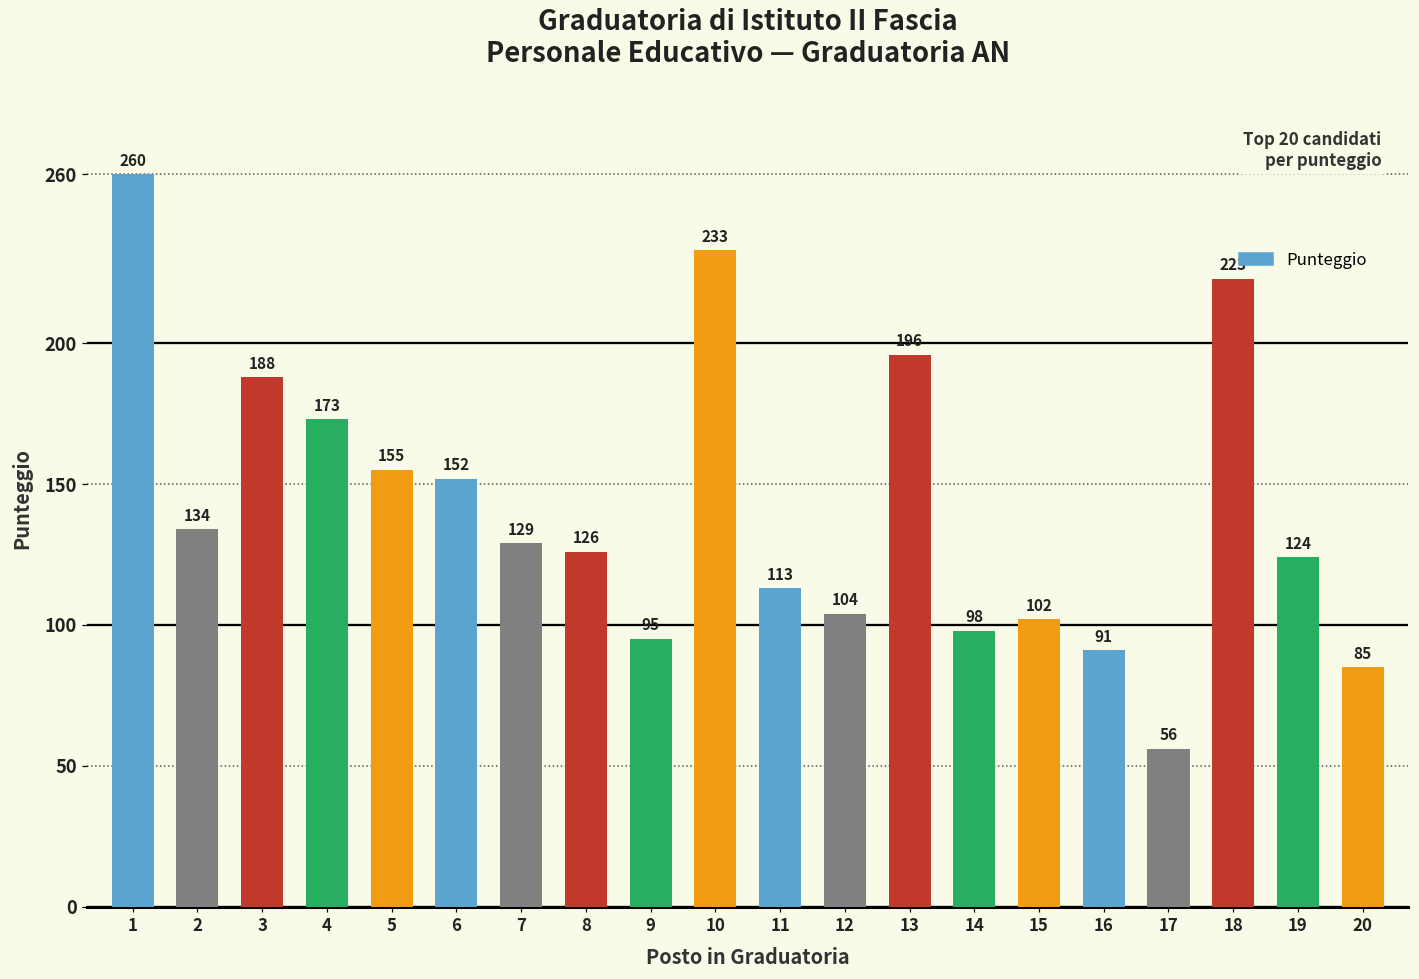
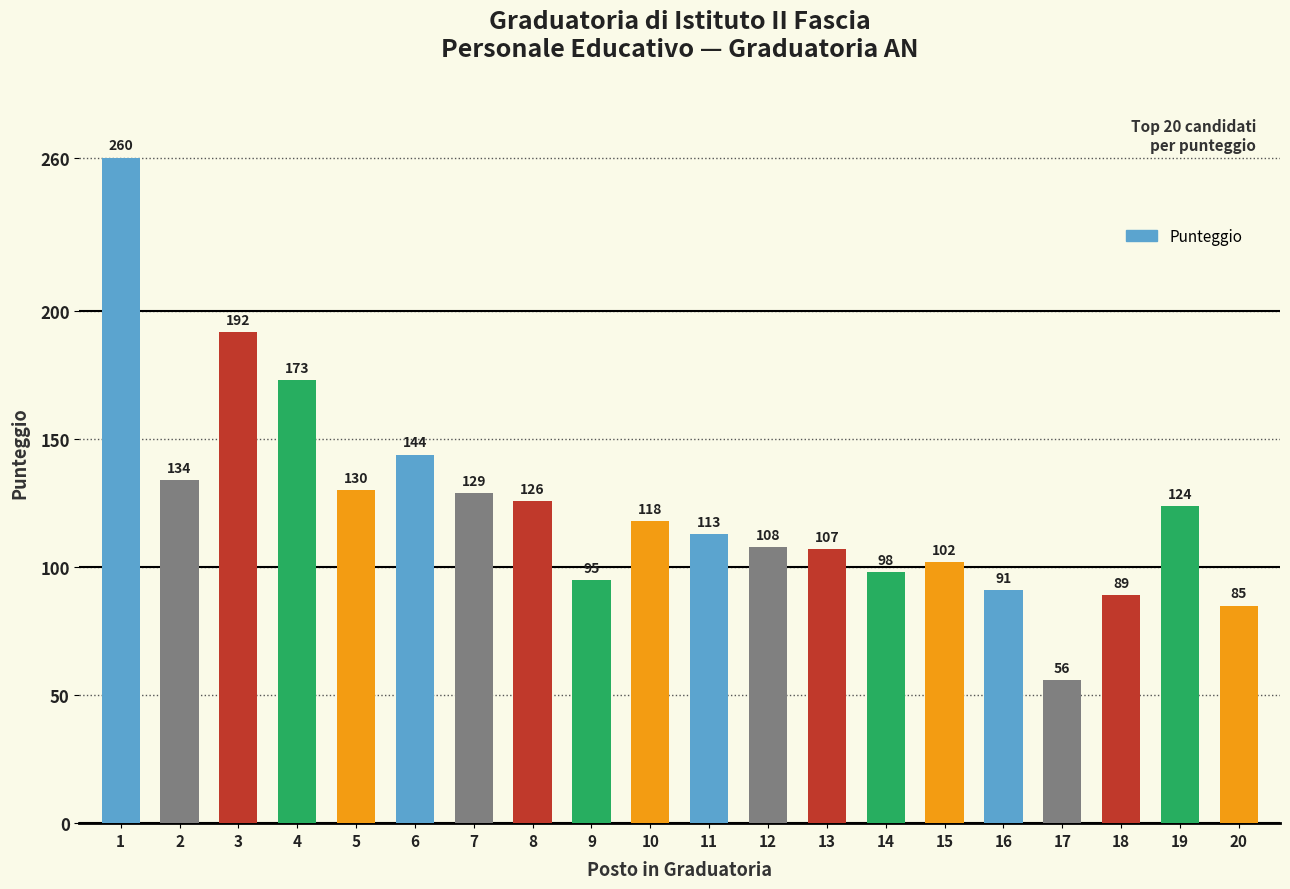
  {
    "1": 260,
    "2": 134,
-   "3": 188,
+   "3": 192,
    "4": 173,
-   "5": 155,
-   "6": 152,
+   "5": 130,
+   "6": 144,
    "7": 129,
    "8": 126,
    "9": 95,
-   "10": 233,
+   "10": 118,
    "11": 113,
-   "12": 104,
-   "13": 196,
+   "12": 108,
+   "13": 107,
    "14": 98,
    "15": 102,
    "16": 91,
    "17": 56,
-   "18": 223,
+   "18": 89,
    "19": 124,
    "20": 85
  }
